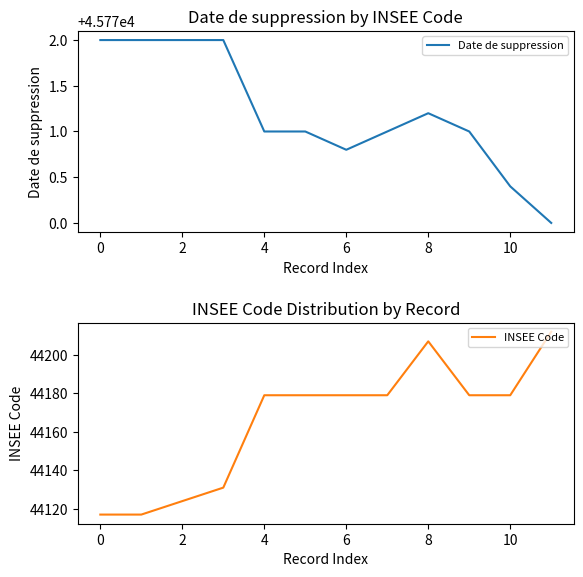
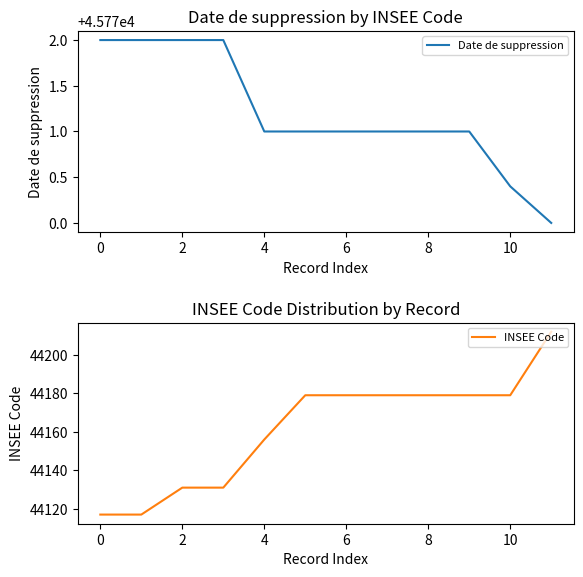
  {
    "Date de suppression by INSEE Code": {
      "0": 45772.0,
      "2": 45772.0,
      "4": 45771.0,
-     "6": 45770.8,
-     "8": 45771.2,
+     "6": 45771.0,
+     "8": 45771.0,
      "10": 45770.4
    },
    "INSEE Code Distribution by Record": {
      "0": 44117,
-     "2": 44124,
-     "4": 44179,
+     "2": 44131,
+     "4": 44156,
      "6": 44179,
-     "8": 44207,
+     "8": 44179,
      "10": 44179
    }
  }
